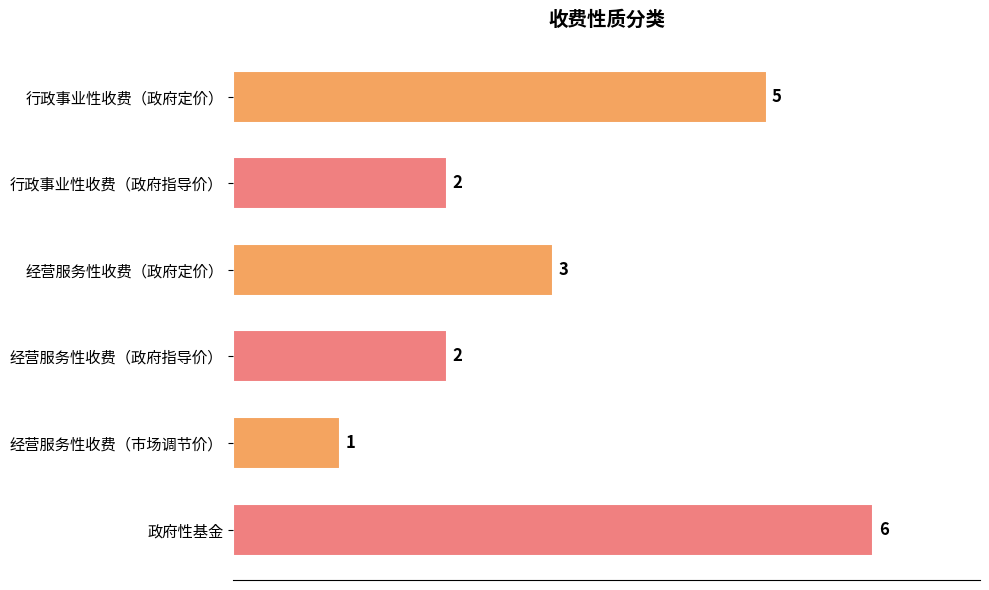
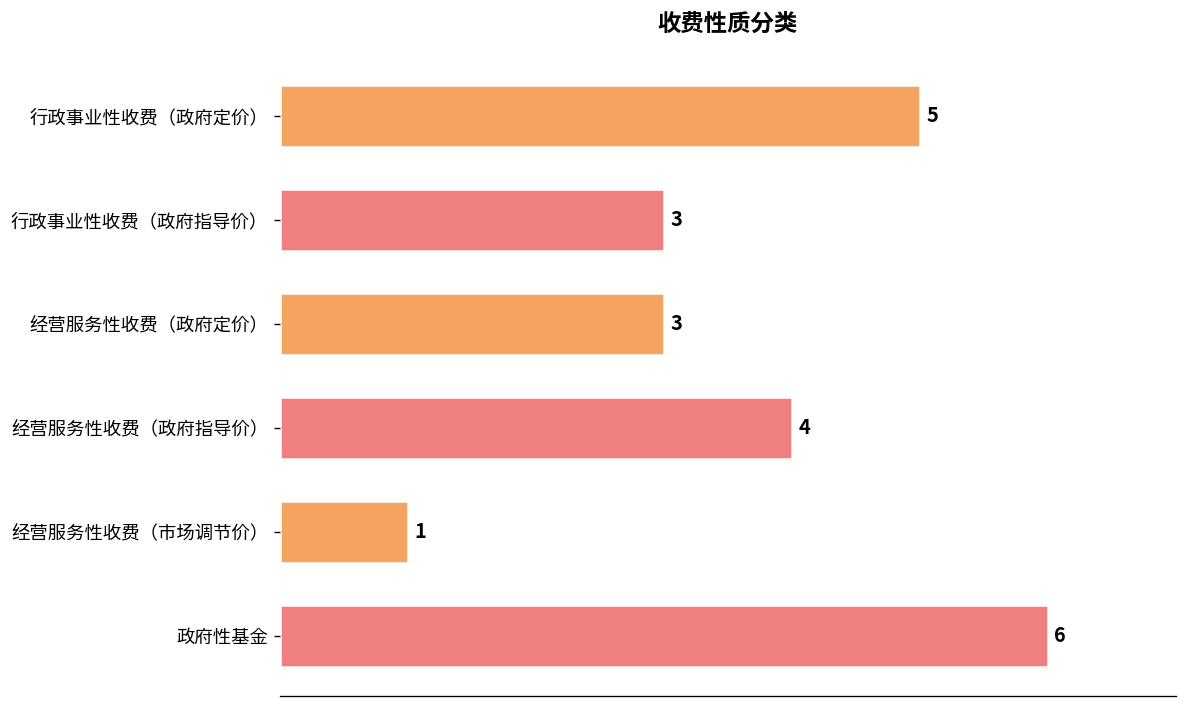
  {
    "行政事业性收费（政府定价）": 5,
-   "行政事业性收费（政府指导价）": 2,
+   "行政事业性收费（政府指导价）": 3,
    "经营服务性收费（政府定价）": 3,
-   "经营服务性收费（政府指导价）": 2,
+   "经营服务性收费（政府指导价）": 4,
    "经营服务性收费（市场调节价）": 1,
    "政府性基金": 6
  }
